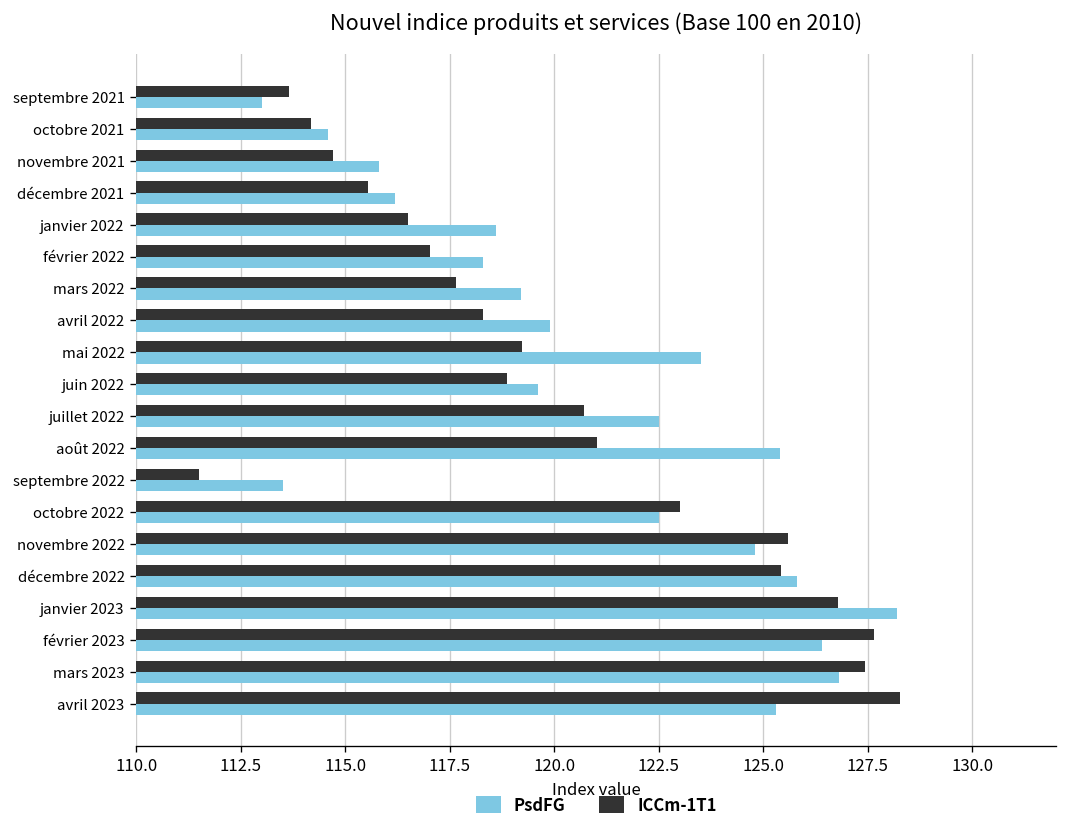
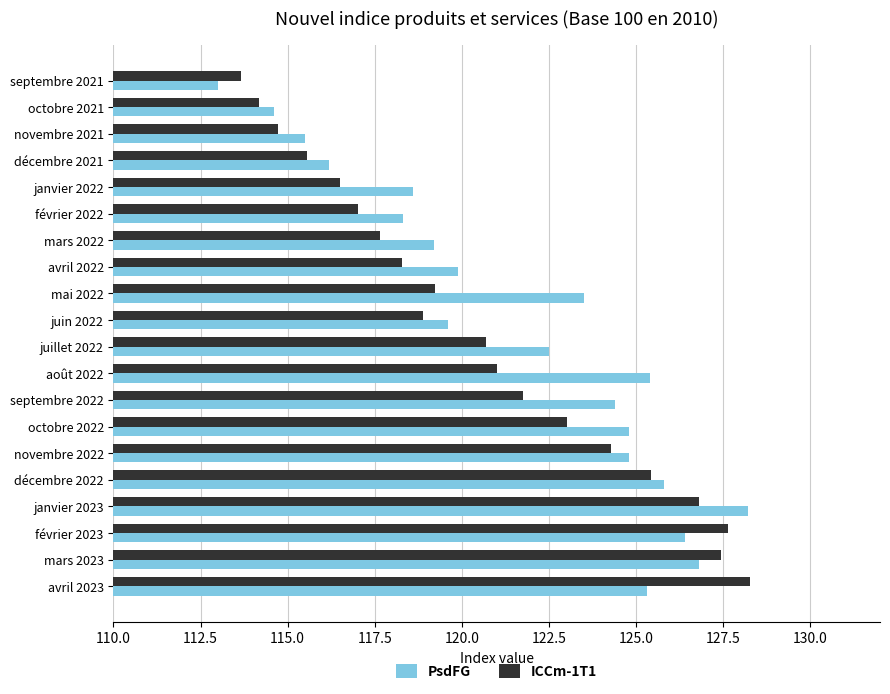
  {
    "PsdFG": {
      "septembre 2021": 113.0,
      "octobre 2021": 114.6,
-     "novembre 2021": 115.8,
+     "novembre 2021": 115.5,
      "décembre 2021": 116.2,
      "janvier 2022": 118.6,
      "février 2022": 118.3,
      "mars 2022": 119.2,
      "avril 2022": 119.9,
      "mai 2022": 123.5,
      "juin 2022": 119.6,
      "juillet 2022": 122.5,
      "août 2022": 125.4,
-     "septembre 2022": 113.5,
-     "octobre 2022": 122.5,
+     "septembre 2022": 124.4,
+     "octobre 2022": 124.8,
      "novembre 2022": 124.8,
      "décembre 2022": 125.8,
      "janvier 2023": 128.2,
      "février 2023": 126.4,
      "mars 2023": 126.8,
      "avril 2023": 125.3
    },
    "ICCm-1T1": {
      "septembre 2021": 113.7,
      "octobre 2021": 114.2,
      "novembre 2021": 114.7,
      "décembre 2021": 115.6,
      "janvier 2022": 116.5,
      "février 2022": 117.0,
      "mars 2022": 117.7,
      "avril 2022": 118.3,
      "mai 2022": 119.2,
      "juin 2022": 118.9,
      "juillet 2022": 120.7,
      "août 2022": 121.0,
-     "septembre 2022": 111.5,
+     "septembre 2022": 121.8,
      "octobre 2022": 123.0,
-     "novembre 2022": 125.6,
+     "novembre 2022": 124.3,
      "décembre 2022": 125.4,
      "janvier 2023": 126.8,
      "février 2023": 127.6,
      "mars 2023": 127.4,
      "avril 2023": 128.3
    }
  }
